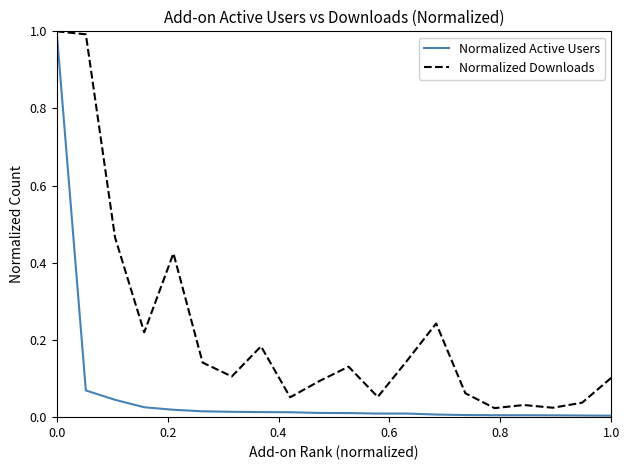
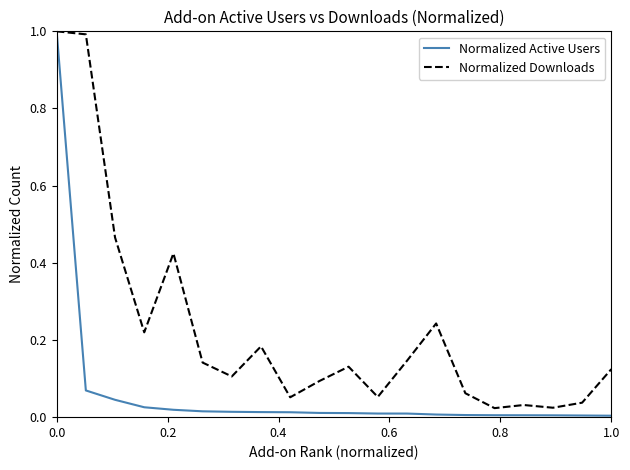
  {
    "Normalized Active Users": {
      "1.0": 0.00
    },
    "Normalized Downloads": {
-     "1.0": 0.10
+     "1.0": 0.12
    }
  }
